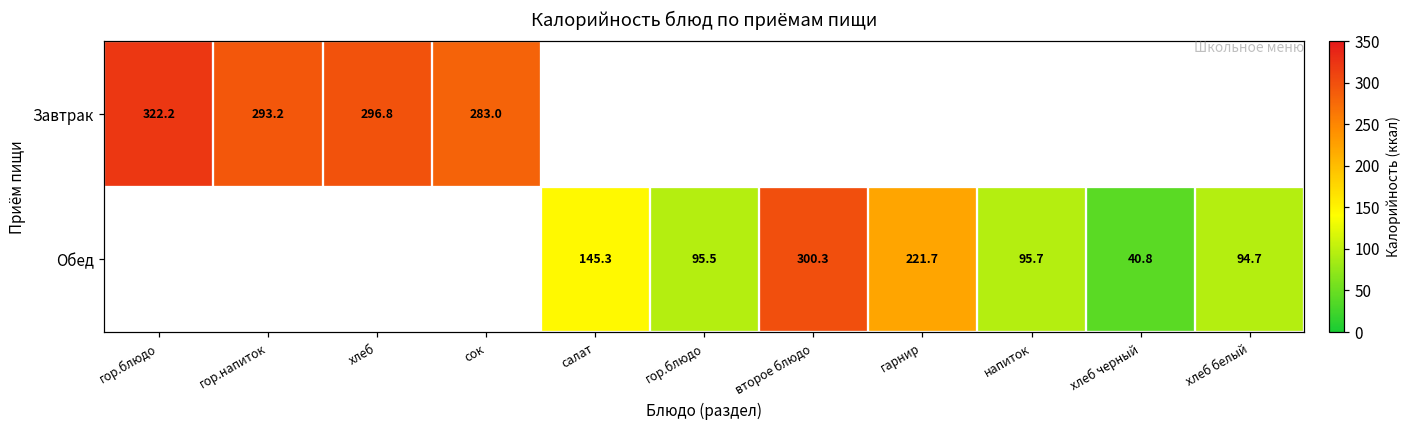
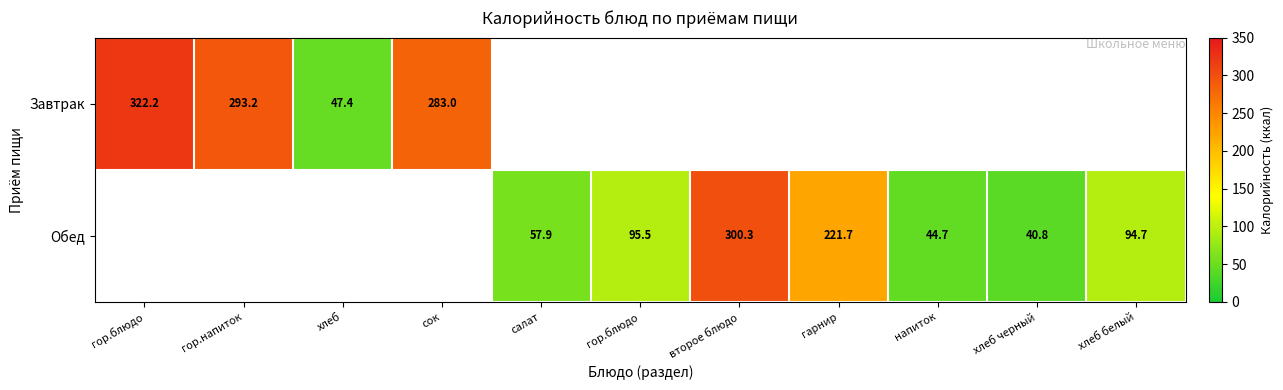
  {
    "Завтрак": {
      "гор.блюдо": 322.2,
      "гор.напиток": 293.2,
-     "хлеб": 296.8,
+     "хлеб": 47.4,
      "сок": 283.0
    },
    "Обед": {
-     "салат": 145.3,
+     "салат": 57.9,
      "гор.блюдо": 95.5,
      "второе блюдо": 300.3,
      "гарнир": 221.7,
-     "напиток": 95.7,
+     "напиток": 44.7,
      "хлеб черный": 40.8,
      "хлеб белый": 94.7
    }
  }
